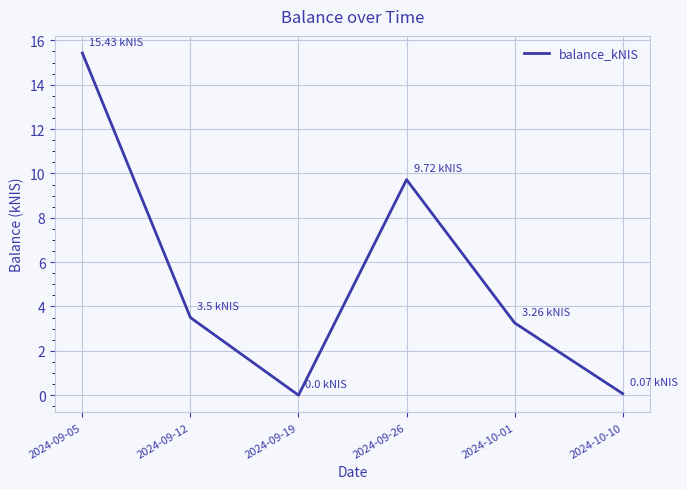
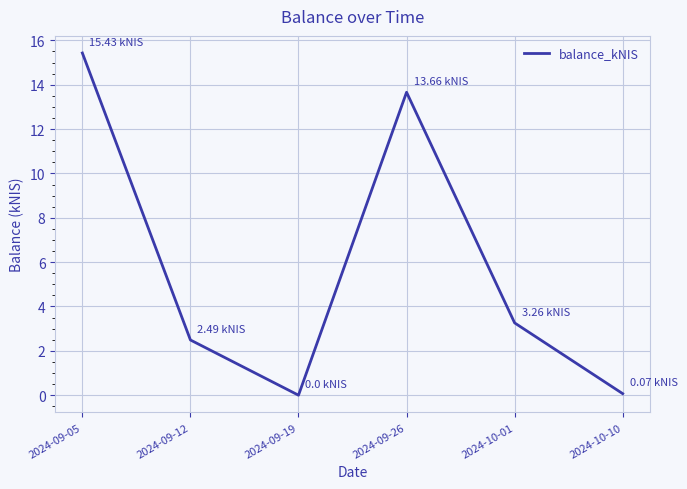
  {
    "2024-09-05": 15.43,
-   "2024-09-12": 3.5,
+   "2024-09-12": 2.49,
    "2024-09-19": 0.0,
-   "2024-09-26": 9.72,
+   "2024-09-26": 13.66,
    "2024-10-01": 3.26,
    "2024-10-10": 0.07
  }
